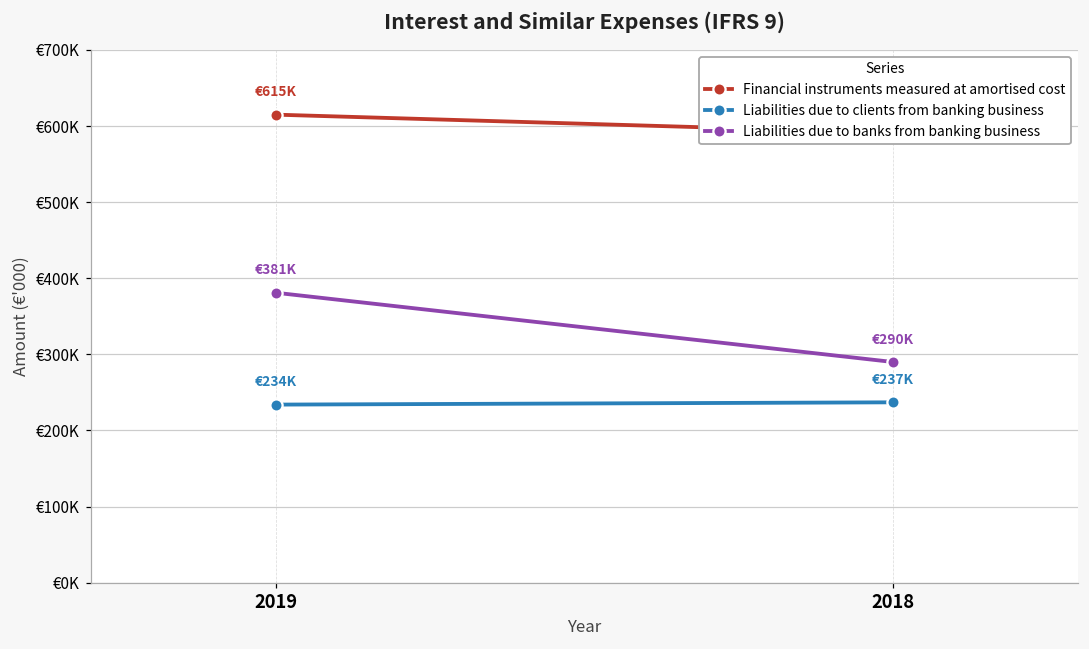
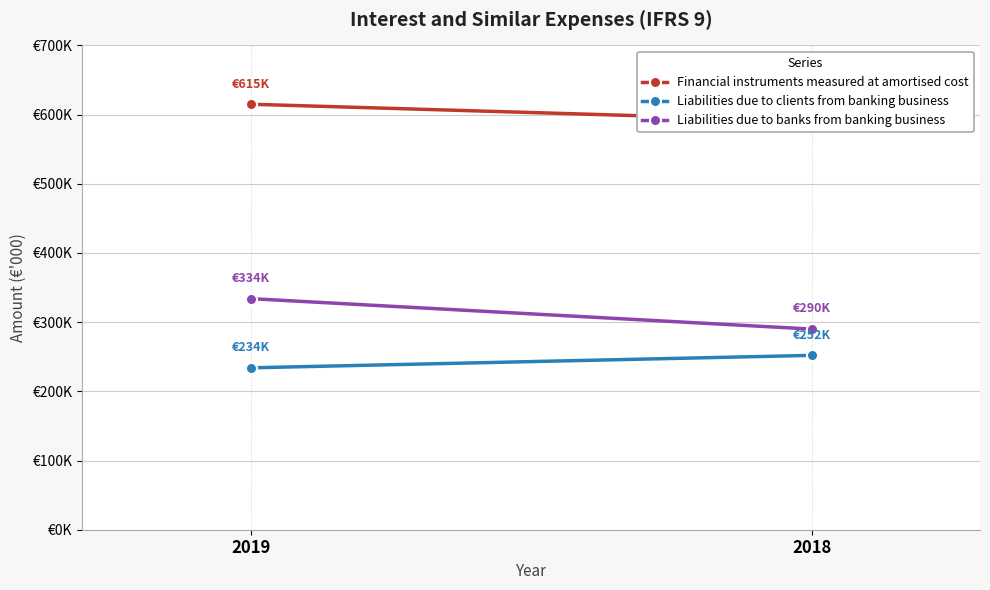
  {
    "Financial instruments measured at amortised cost": {
      "2019": "€615K"
    },
    "Liabilities due to clients from banking business": {
      "2019": "€234K",
-     "2018": "€237K"
+     "2018": "€252K"
    },
    "Liabilities due to banks from banking business": {
-     "2019": "€381K",
+     "2019": "€334K",
      "2018": "€290K"
    }
  }
